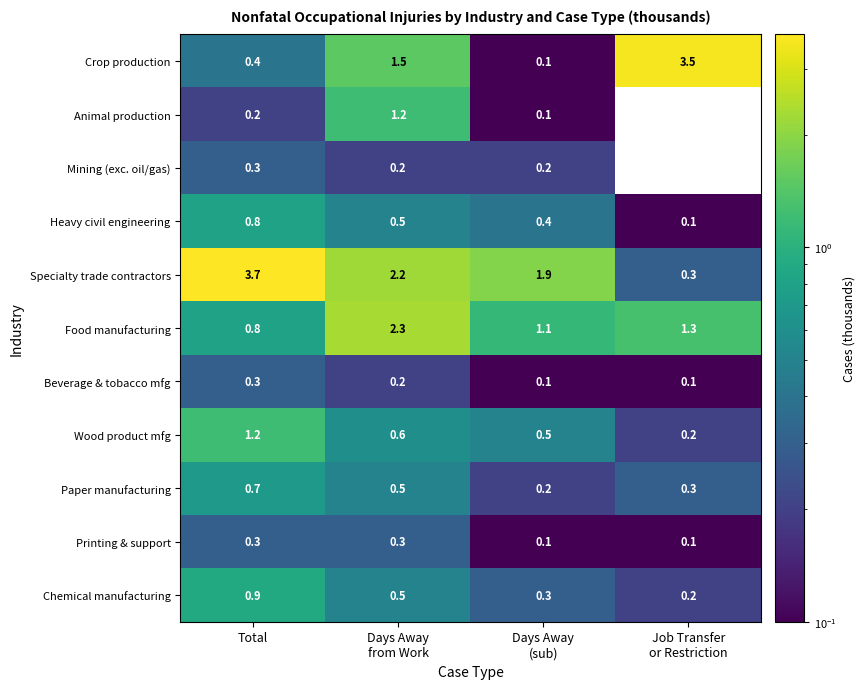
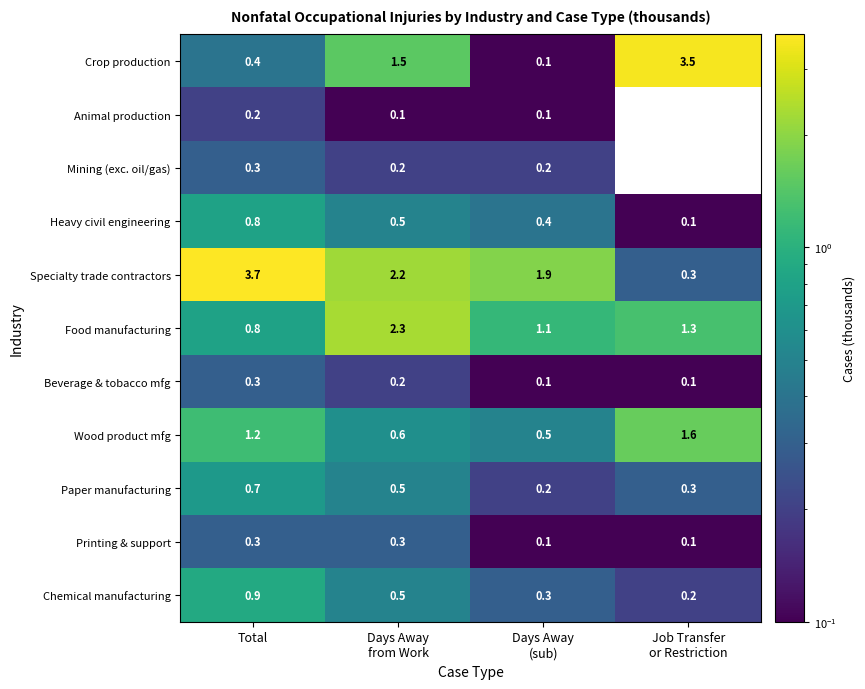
  {
    "Crop production": {
      "Total": 0.4,
      "Days Away from Work": 1.5,
      "Days Away (sub)": 0.1,
      "Job Transfer or Restriction": 3.5
    },
    "Animal production": {
      "Total": 0.2,
-     "Days Away from Work": 1.2,
+     "Days Away from Work": 0.1,
      "Days Away (sub)": 0.1
    },
    "Mining (exc. oil/gas)": {
      "Total": 0.3,
      "Days Away from Work": 0.2,
      "Days Away (sub)": 0.2
    },
    "Heavy civil engineering": {
      "Total": 0.8,
      "Days Away from Work": 0.5,
      "Days Away (sub)": 0.4,
      "Job Transfer or Restriction": 0.1
    },
    "Specialty trade contractors": {
      "Total": 3.7,
      "Days Away from Work": 2.2,
      "Days Away (sub)": 1.9,
      "Job Transfer or Restriction": 0.3
    },
    "Food manufacturing": {
      "Total": 0.8,
      "Days Away from Work": 2.3,
      "Days Away (sub)": 1.1,
      "Job Transfer or Restriction": 1.3
    },
    "Beverage & tobacco mfg": {
      "Total": 0.3,
      "Days Away from Work": 0.2,
      "Days Away (sub)": 0.1,
      "Job Transfer or Restriction": 0.1
    },
    "Wood product mfg": {
      "Total": 1.2,
      "Days Away from Work": 0.6,
      "Days Away (sub)": 0.5,
-     "Job Transfer or Restriction": 0.2
+     "Job Transfer or Restriction": 1.6
    },
    "Paper manufacturing": {
      "Total": 0.7,
      "Days Away from Work": 0.5,
      "Days Away (sub)": 0.2,
      "Job Transfer or Restriction": 0.3
    },
    "Printing & support": {
      "Total": 0.3,
      "Days Away from Work": 0.3,
      "Days Away (sub)": 0.1,
      "Job Transfer or Restriction": 0.1
    },
    "Chemical manufacturing": {
      "Total": 0.9,
      "Days Away from Work": 0.5,
      "Days Away (sub)": 0.3,
      "Job Transfer or Restriction": 0.2
    }
  }
